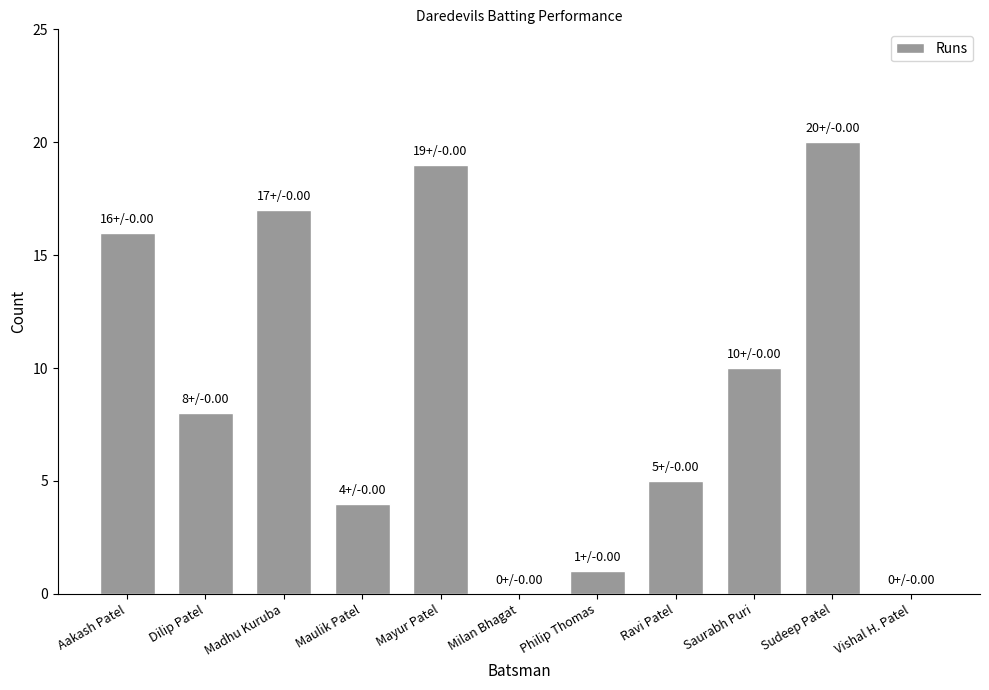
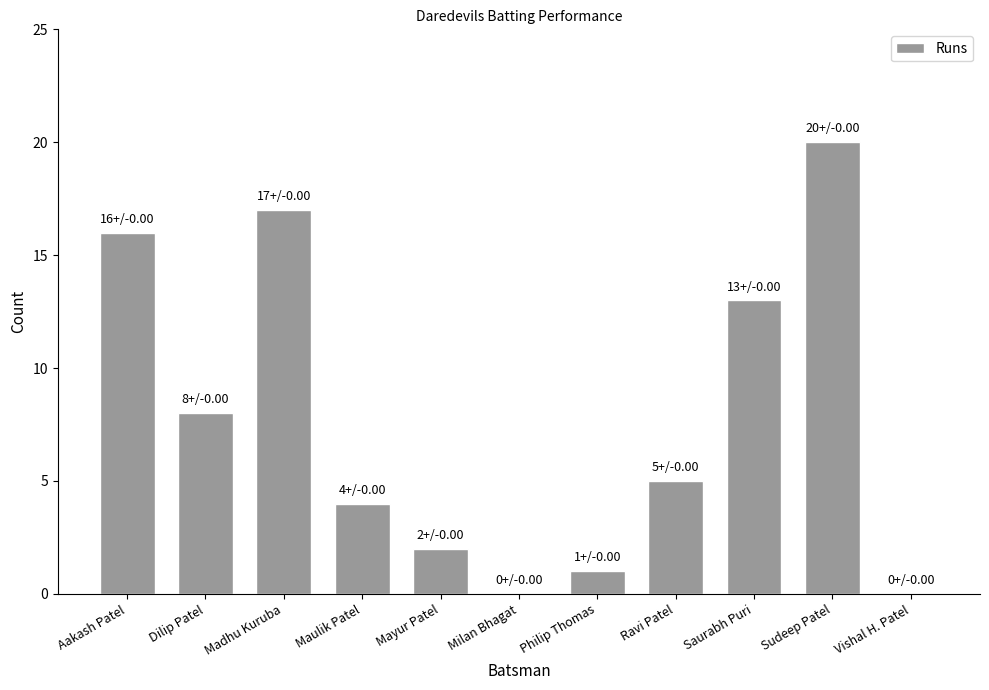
  {
    "Aakash Patel": "16+/",
    "Dilip Patel": "8+/",
    "Madhu Kuruba": "17+/",
    "Maulik Patel": "4+/",
-   "Mayur Patel": "19+/",
+   "Mayur Patel": "2+/",
    "Milan Bhagat": "0+/",
    "Philip Thomas": "1+/",
    "Ravi Patel": "5+/",
-   "Saurabh Puri": "10+/",
+   "Saurabh Puri": "13+/",
    "Sudeep Patel": "20+/",
    "Vishal H. Patel": "0+/"
  }
